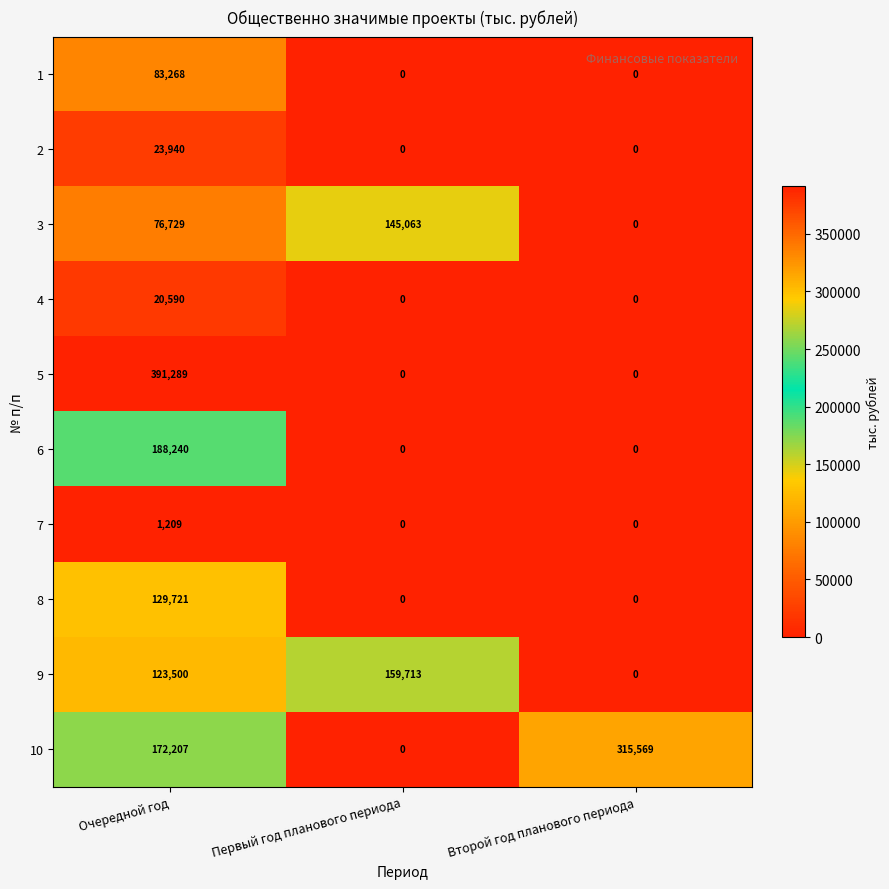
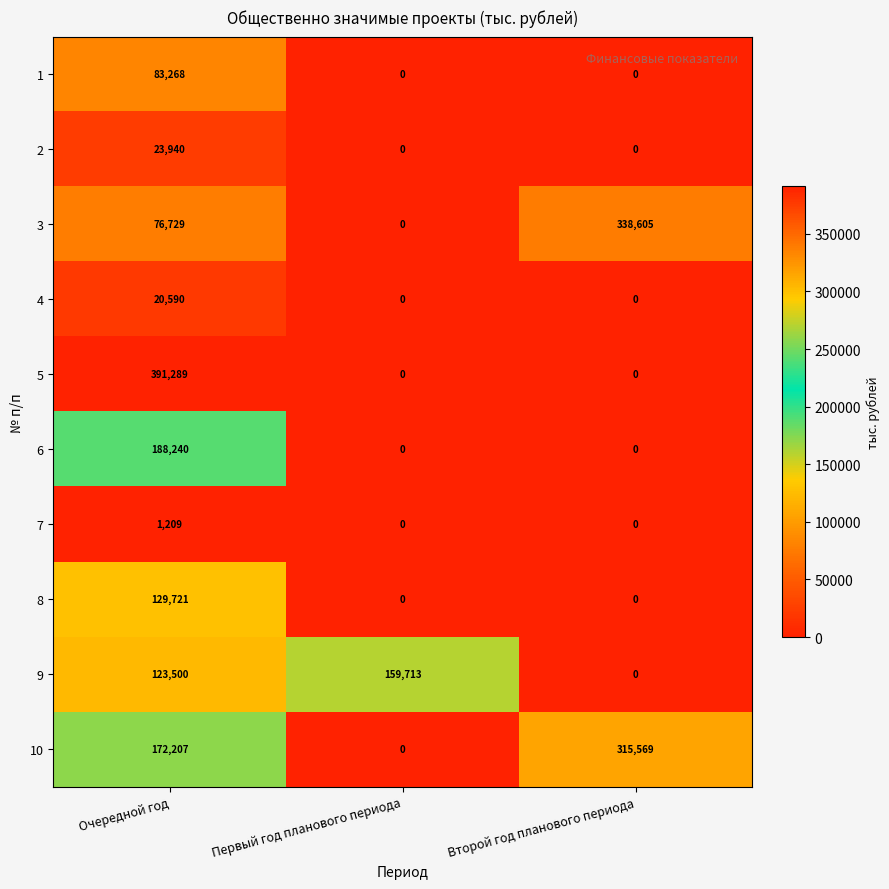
  {
    "1": {
      "Очередной год": "83,268",
      "Первый год планового периода": "0"
    },
    "2": {
      "Очередной год": "23,940",
      "Первый год планового периода": "0",
      "Второй год планового периода": "0"
    },
    "3": {
      "Очередной год": "76,729",
-     "Первый год планового периода": "145,063",
-     "Второй год планового периода": "0"
+     "Первый год планового периода": "0",
+     "Второй год планового периода": "338,605"
    },
    "4": {
      "Очередной год": "20,590",
      "Первый год планового периода": "0",
      "Второй год планового периода": "0"
    },
    "5": {
      "Очередной год": "391,289",
      "Первый год планового периода": "0",
      "Второй год планового периода": "0"
    },
    "6": {
      "Очередной год": "188,240",
      "Первый год планового периода": "0",
      "Второй год планового периода": "0"
    },
    "7": {
      "Очередной год": "1,209",
      "Первый год планового периода": "0",
      "Второй год планового периода": "0"
    },
    "8": {
      "Очередной год": "129,721",
      "Первый год планового периода": "0",
      "Второй год планового периода": "0"
    },
    "9": {
      "Очередной год": "123,500",
      "Первый год планового периода": "159,713",
      "Второй год планового периода": "0"
    },
    "10": {
      "Очередной год": "172,207",
      "Первый год планового периода": "0",
      "Второй год планового периода": "315,569"
    }
  }
